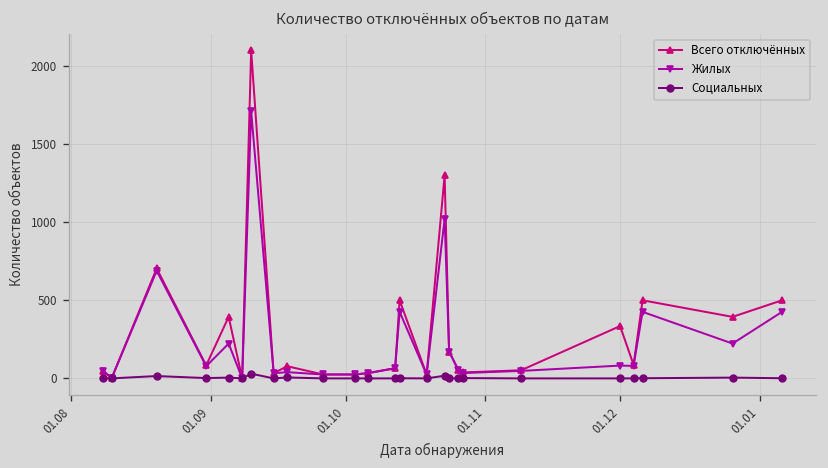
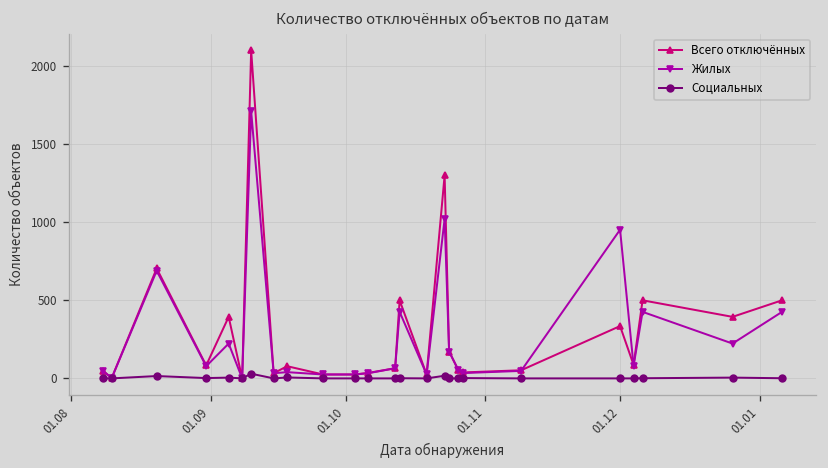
  {
    "Всего отключённых": {
      "01.12": 340
    },
    "Жилых": {
-     "01.12": 80
+     "01.12": 950
    },
    "Социальных": {
      "01.12": 0
    }
  }
